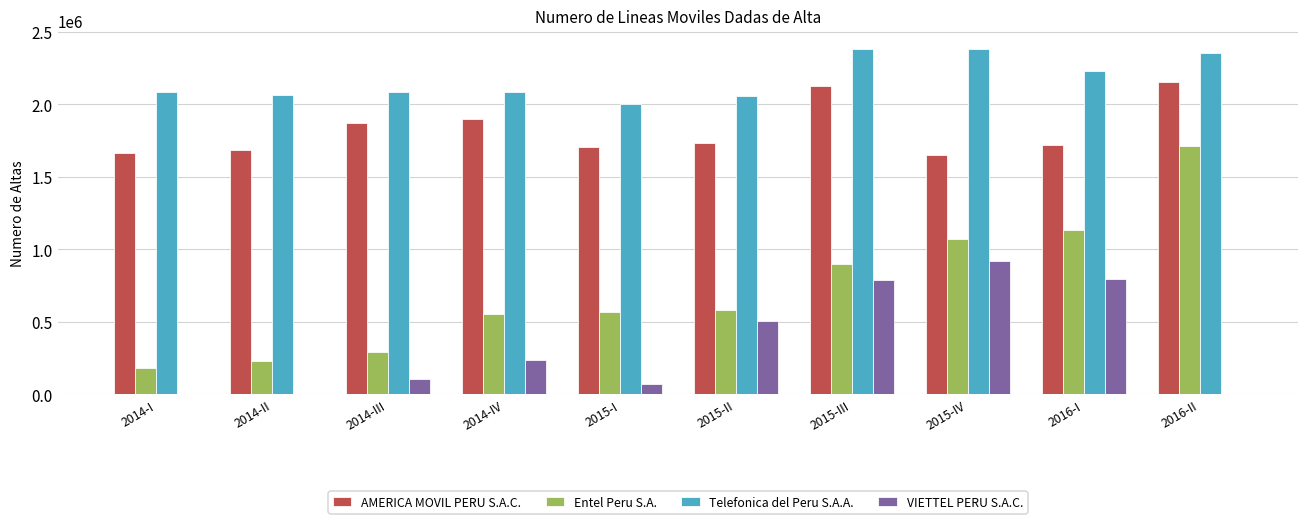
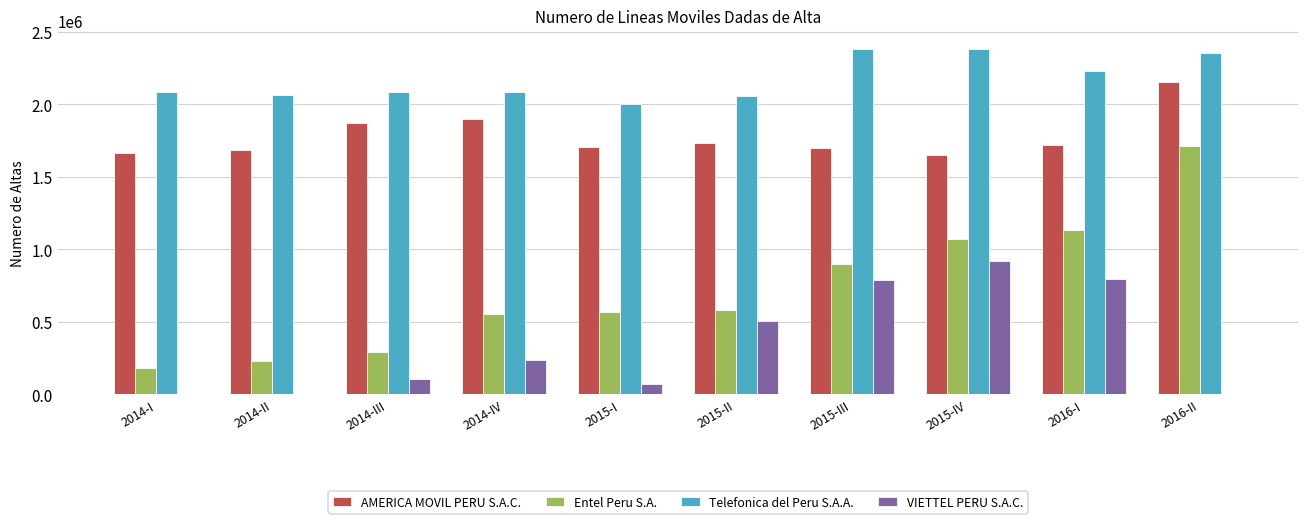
  {
    "AMERICA MOVIL PERU S.A.C.": {
      "2014-I": 1670000,
      "2014-II": 1680000,
      "2014-III": 1870000,
      "2014-IV": 1900000,
      "2015-I": 1700000,
      "2015-II": 1730000,
-     "2015-III": 2130000,
+     "2015-III": 1700000,
      "2015-IV": 1650000,
      "2016-I": 1720000,
      "2016-II": 2150000
    },
    "Entel Peru S.A.": {
      "2014-I": 180000,
      "2014-II": 230000,
      "2014-III": 290000,
      "2014-IV": 550000,
      "2015-I": 570000,
      "2015-II": 580000,
      "2015-III": 900000,
      "2015-IV": 1070000,
      "2016-I": 1130000,
      "2016-II": 1710000
    },
    "Telefonica del Peru S.A.A.": {
      "2014-I": 2080000,
      "2014-II": 2060000,
      "2014-III": 2080000,
      "2014-IV": 2080000,
      "2015-I": 2000000,
      "2015-II": 2060000,
      "2015-III": 2380000,
      "2015-IV": 2380000,
      "2016-I": 2230000,
      "2016-II": 2350000
    },
    "VIETTEL PERU S.A.C.": {
      "2014-I": 0,
      "2014-II": 0,
      "2014-III": 100000,
      "2014-IV": 230000,
      "2015-I": 70000,
      "2015-II": 510000,
      "2015-III": 790000,
      "2015-IV": 920000,
      "2016-I": 790000,
      "2016-II": 0
    }
  }
